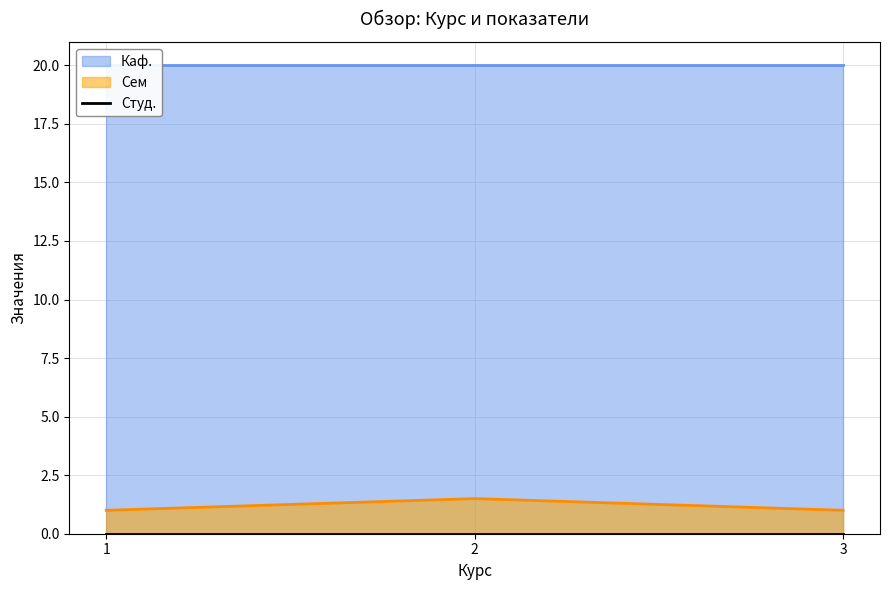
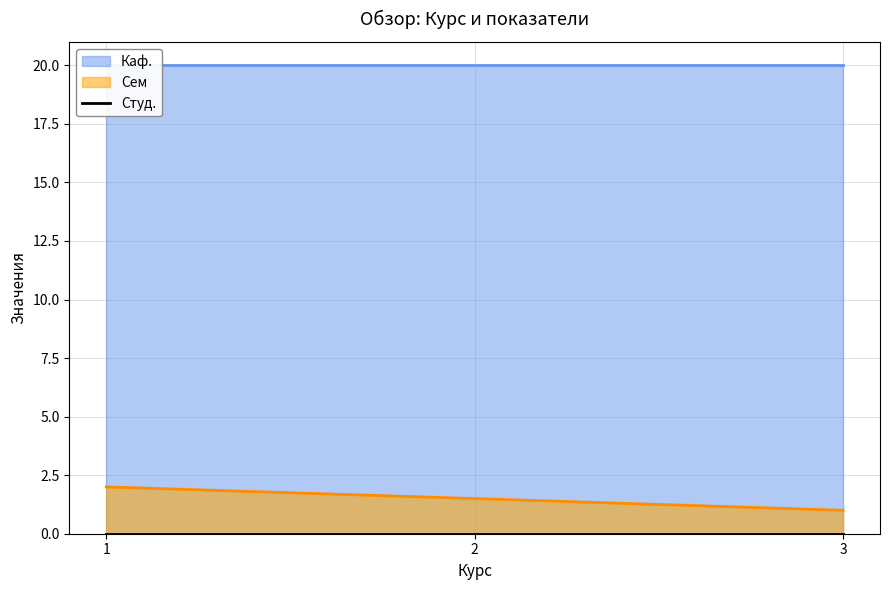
  {
    "Каф.": {
      "2": 20,
      "3": 20
    },
    "Сем": {
-     "1": 1,
+     "1": 2,
      "2": 1.5,
      "3": 1
    },
    "Студ.": {
      "1": 0,
      "2": 0,
      "3": 0
    }
  }
